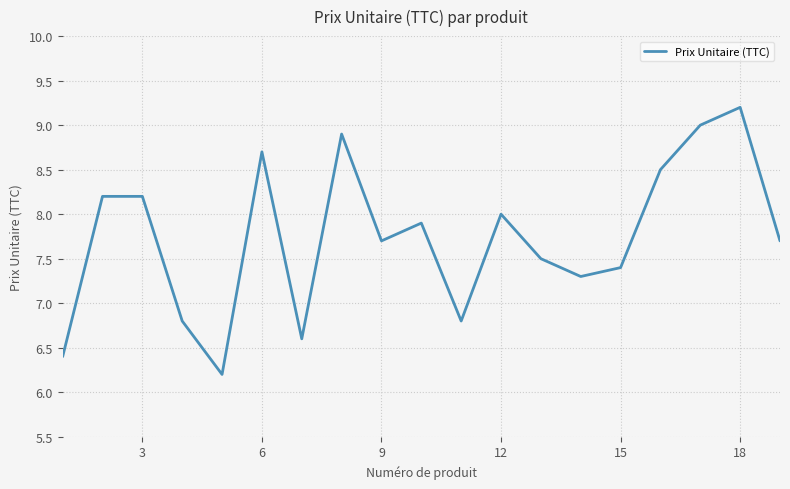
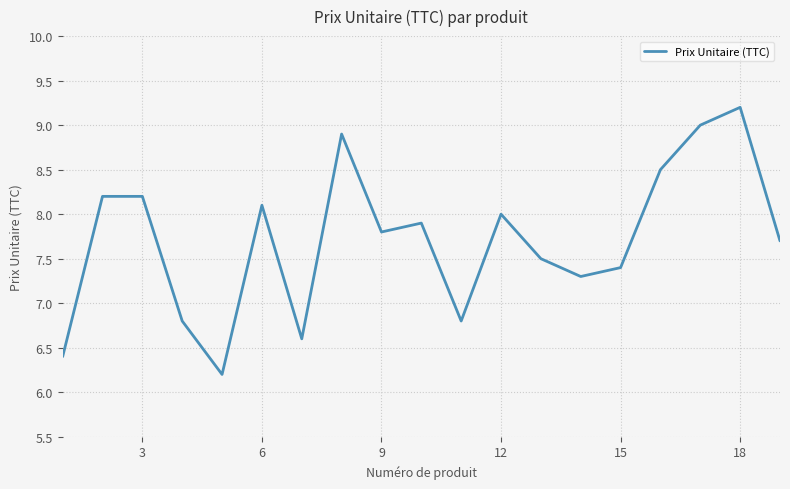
  {
    "3": 8.2,
-   "6": 8.7,
-   "9": 7.7,
+   "6": 8.1,
+   "9": 7.8,
    "12": 8.0,
    "15": 7.4,
    "18": 9.2
  }
